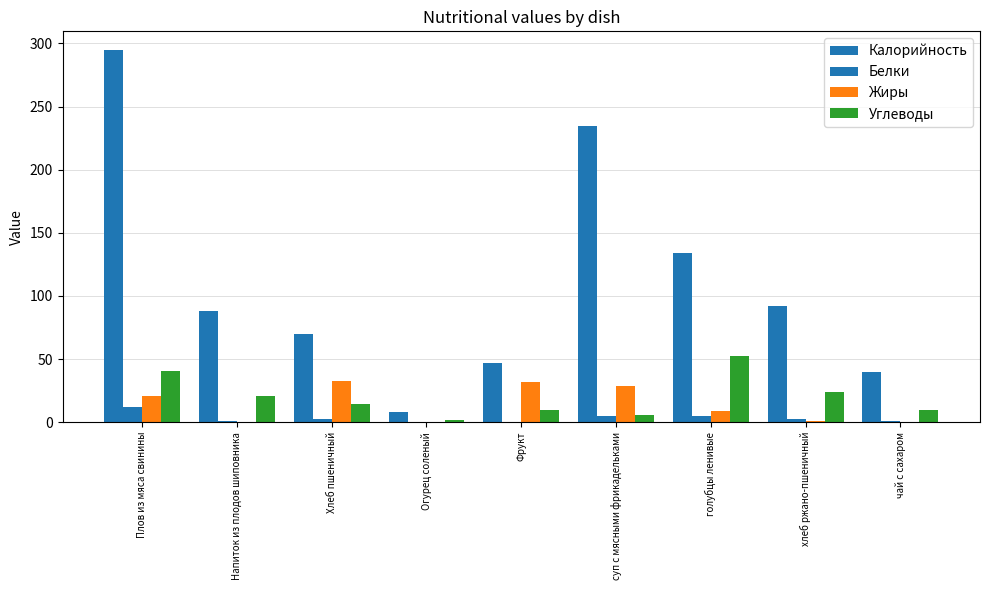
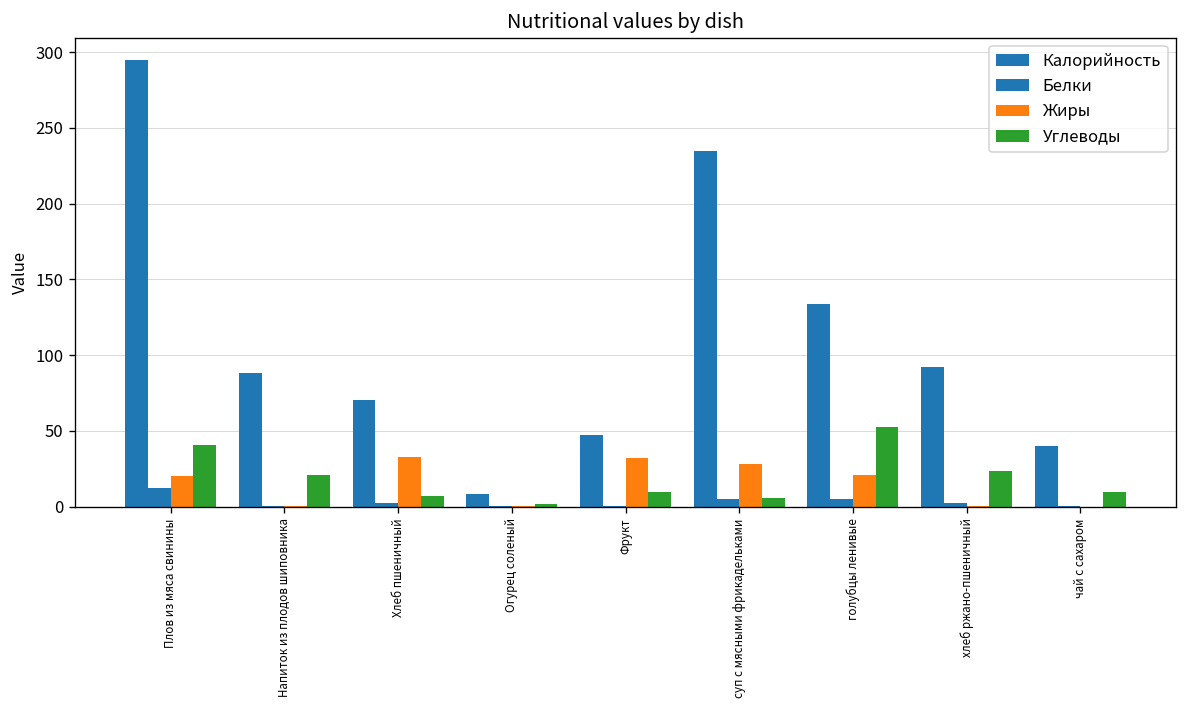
  {
    "Жиры": {
      "Плов из мяса свинины": 21,
      "Хлеб пшеничный": 33,
      "Фрукт": 32,
      "суп с мясными фрикадельками": 28,
-     "голубцы ленивые": 9,
+     "голубцы ленивые": 21,
      "чай с сахаром": 0
    },
    "Углеводы": {
      "Плов из мяса свинины": 41,
      "Напиток из плодов шиповника": 21,
-     "Хлеб пшеничный": 14,
+     "Хлеб пшеничный": 7,
      "Фрукт": 10,
      "суп с мясными фрикадельками": 6,
      "голубцы ленивые": 53,
      "хлеб ржано-пшеничный": 24,
      "чай с сахаром": 9
    }
  }
